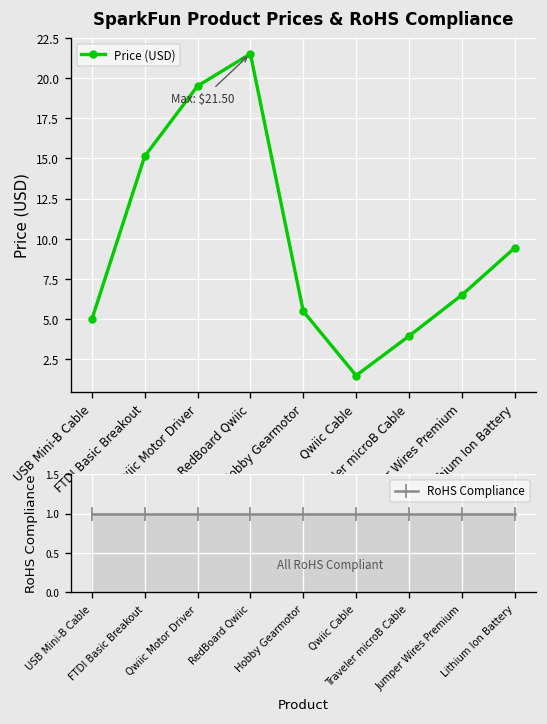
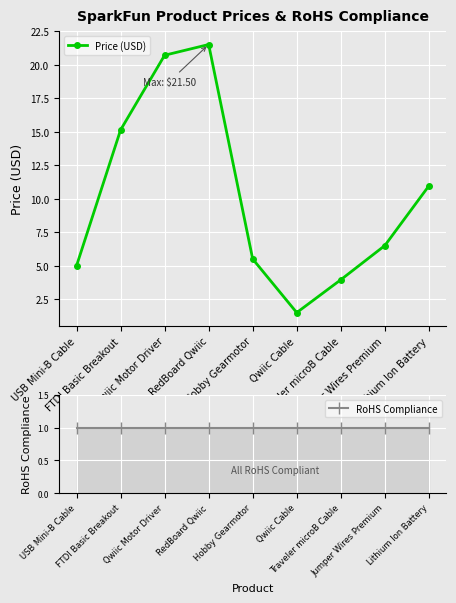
  {
    "SparkFun Product Prices & RoHS Compliance": {
      "USB Mini-B Cable": 5.0,
      "FTDI Basic Breakout": 15.1,
-     "Qwiic Motor Driver": 19.5,
+     "Qwiic Motor Driver": 20.7,
      "RedBoard Qwiic": 21.5,
      "Hobby Gearmotor": 5.5,
      "Qwiic Cable": 1.5,
-     "Lithium Ion Battery": 9.4
+     "Lithium Ion Battery": 11.0
    }
  }
